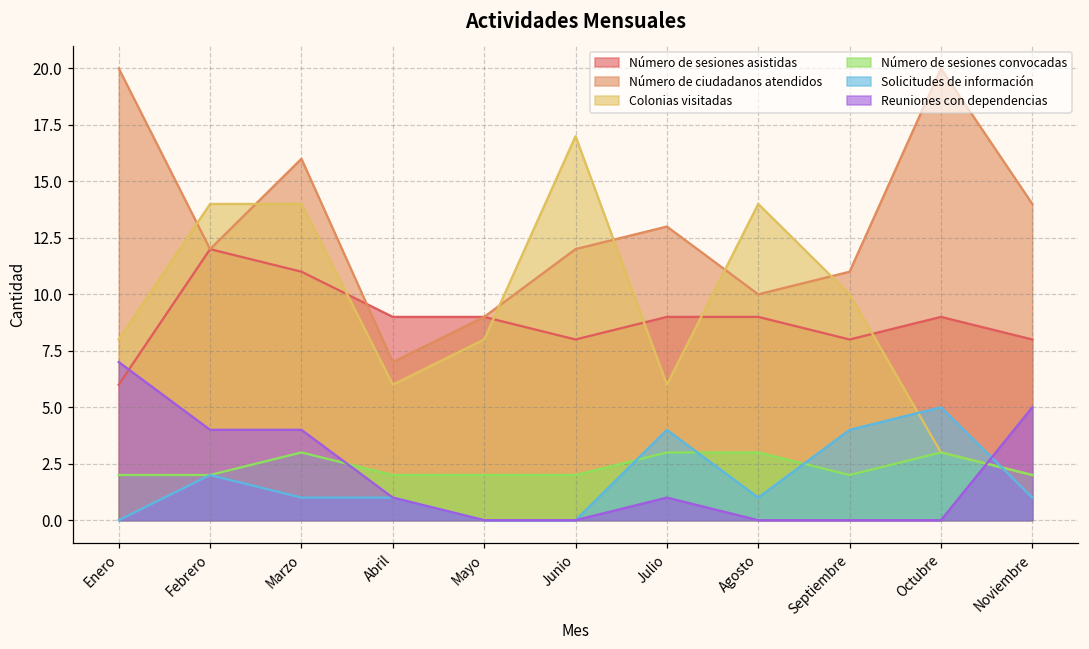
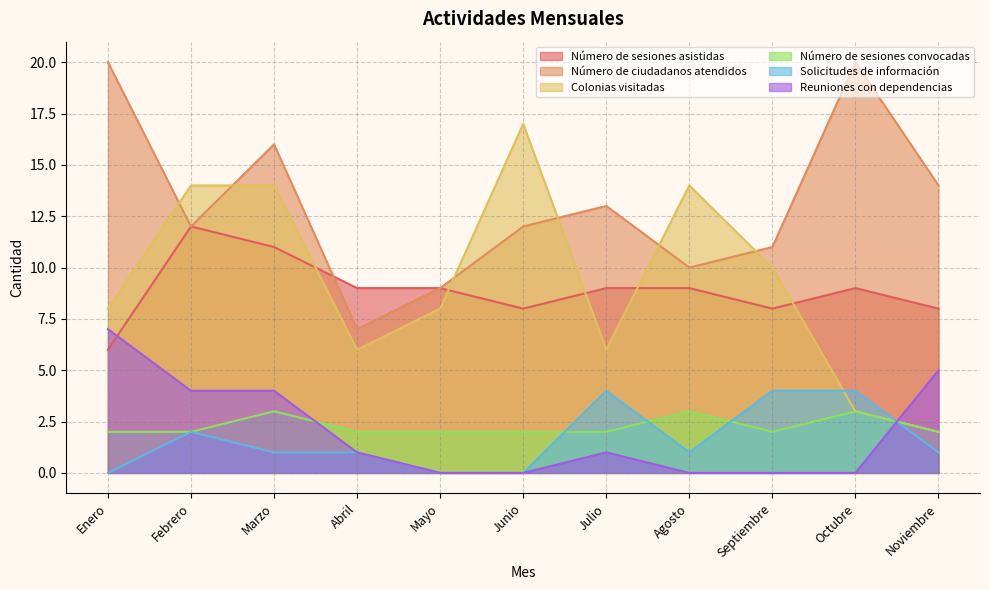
  {
    "Número de sesiones convocadas": {
      "Enero": 2,
      "Marzo": 3,
      "Abril": 2,
      "Mayo": 2,
      "Junio": 2,
-     "Julio": 3,
+     "Julio": 2,
      "Agosto": 3,
      "Septiembre": 2
    },
    "Solicitudes de información": {
      "Enero": 0,
      "Marzo": 1,
      "Julio": 4,
      "Agosto": 1,
      "Septiembre": 4,
-     "Octubre": 5,
+     "Octubre": 4,
      "Noviembre": 1
    },
    "Reuniones con dependencias": {
      "Enero": 7,
      "Febrero": 4,
      "Marzo": 4,
      "Julio": 1,
      "Agosto": 0,
      "Septiembre": 0,
      "Octubre": 0,
      "Noviembre": 5
    }
  }
